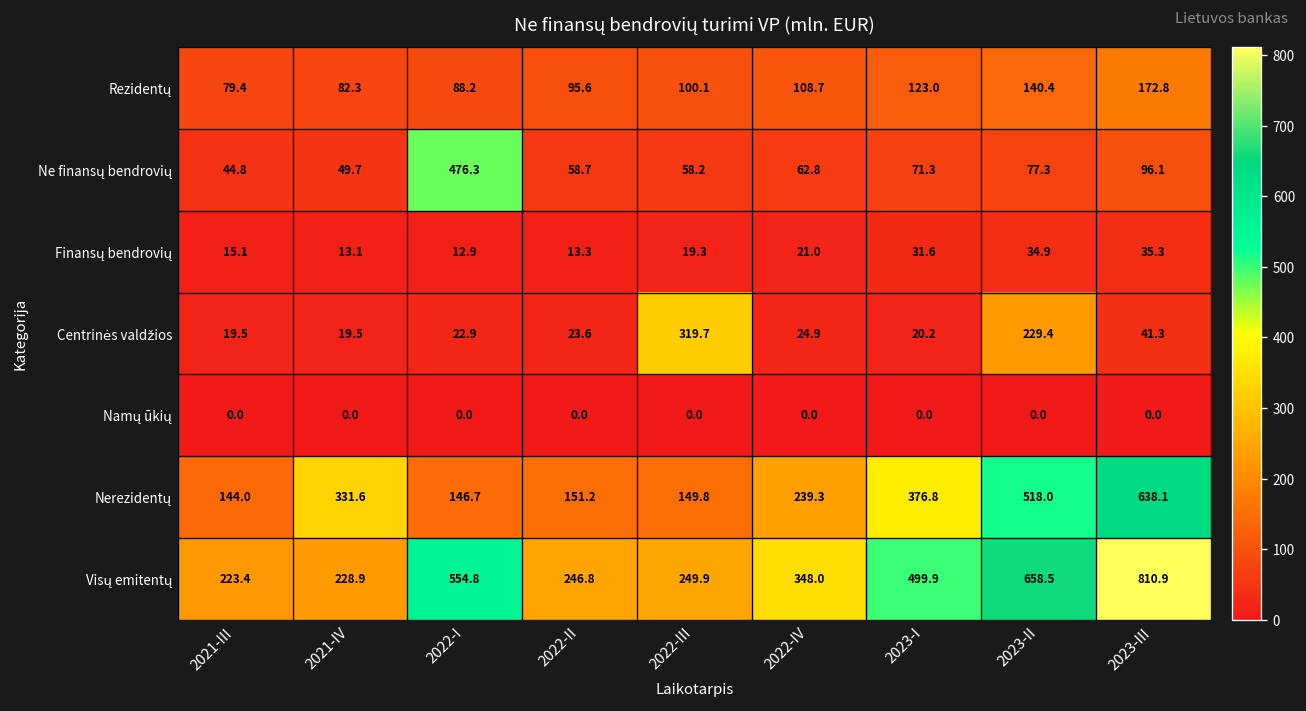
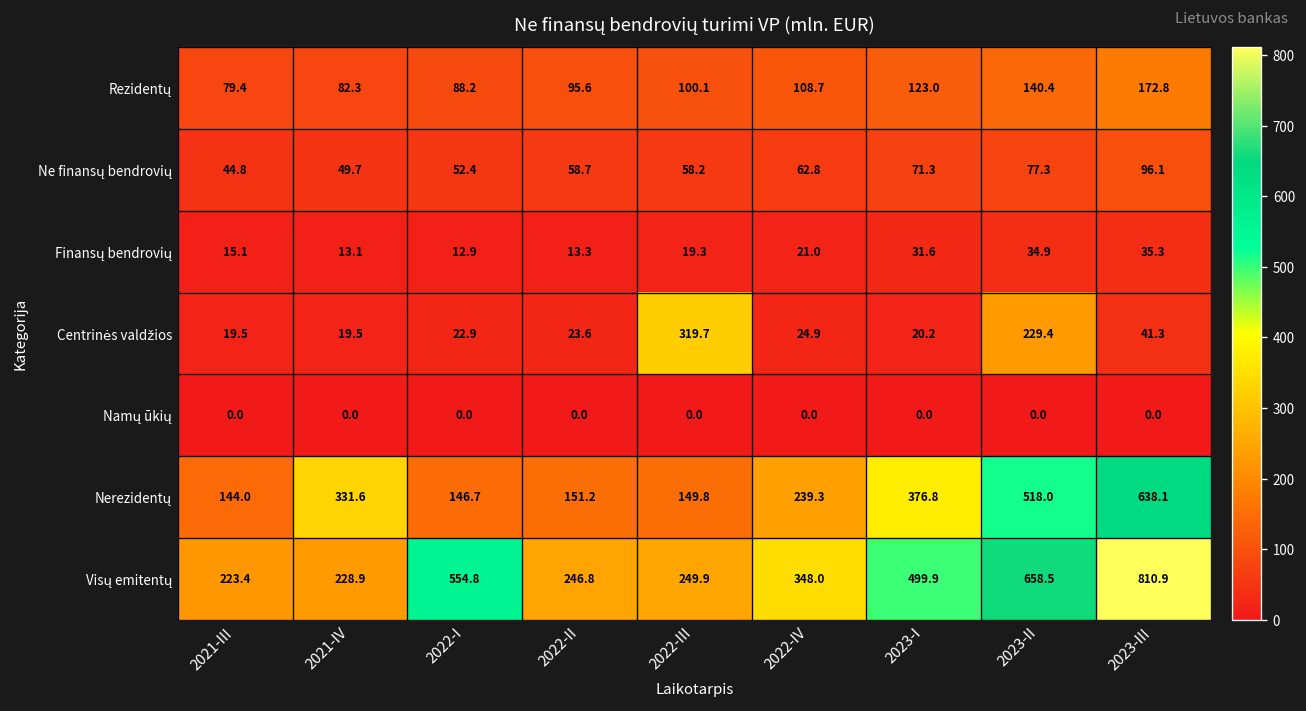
  {
    "Rezidentų": {
      "2021-III": 79.4,
      "2021-IV": 82.3,
      "2022-I": 88.2,
      "2022-II": 95.6,
      "2022-III": 100.1,
      "2022-IV": 108.7,
      "2023-I": 123.0,
      "2023-II": 140.4,
      "2023-III": 172.8
    },
    "Ne finansų bendrovių": {
      "2021-III": 44.8,
      "2021-IV": 49.7,
-     "2022-I": 476.3,
+     "2022-I": 52.4,
      "2022-II": 58.7,
      "2022-III": 58.2,
      "2022-IV": 62.8,
      "2023-I": 71.3,
      "2023-II": 77.3,
      "2023-III": 96.1
    },
    "Finansų bendrovių": {
      "2021-III": 15.1,
      "2021-IV": 13.1,
      "2022-I": 12.9,
      "2022-II": 13.3,
      "2022-III": 19.3,
      "2022-IV": 21.0,
      "2023-I": 31.6,
      "2023-II": 34.9,
      "2023-III": 35.3
    },
    "Centrinės valdžios": {
      "2021-III": 19.5,
      "2021-IV": 19.5,
      "2022-I": 22.9,
      "2022-II": 23.6,
      "2022-III": 319.7,
      "2022-IV": 24.9,
      "2023-I": 20.2,
      "2023-II": 229.4,
      "2023-III": 41.3
    },
    "Namų ūkių": {
      "2021-III": 0.0,
      "2021-IV": 0.0,
      "2022-I": 0.0,
      "2022-II": 0.0,
      "2022-III": 0.0,
      "2022-IV": 0.0,
      "2023-I": 0.0,
      "2023-II": 0.0,
      "2023-III": 0.0
    },
    "Nerezidentų": {
      "2021-III": 144.0,
      "2021-IV": 331.6,
      "2022-I": 146.7,
      "2022-II": 151.2,
      "2022-III": 149.8,
      "2022-IV": 239.3,
      "2023-I": 376.8,
      "2023-II": 518.0,
      "2023-III": 638.1
    },
    "Visų emitentų": {
      "2021-III": 223.4,
      "2021-IV": 228.9,
      "2022-I": 554.8,
      "2022-II": 246.8,
      "2022-III": 249.9,
      "2022-IV": 348.0,
      "2023-I": 499.9,
      "2023-II": 658.5,
      "2023-III": 810.9
    }
  }
